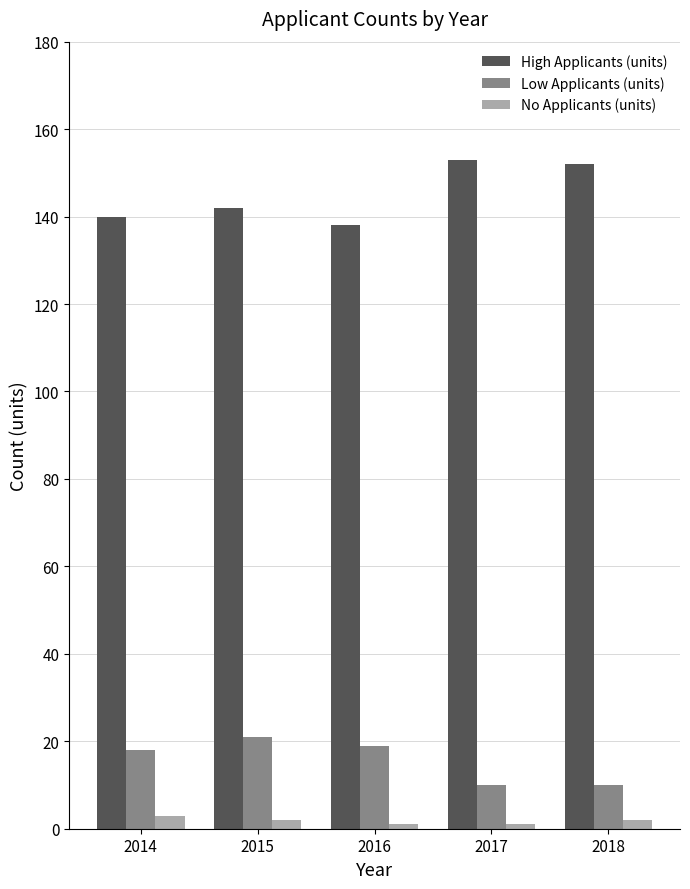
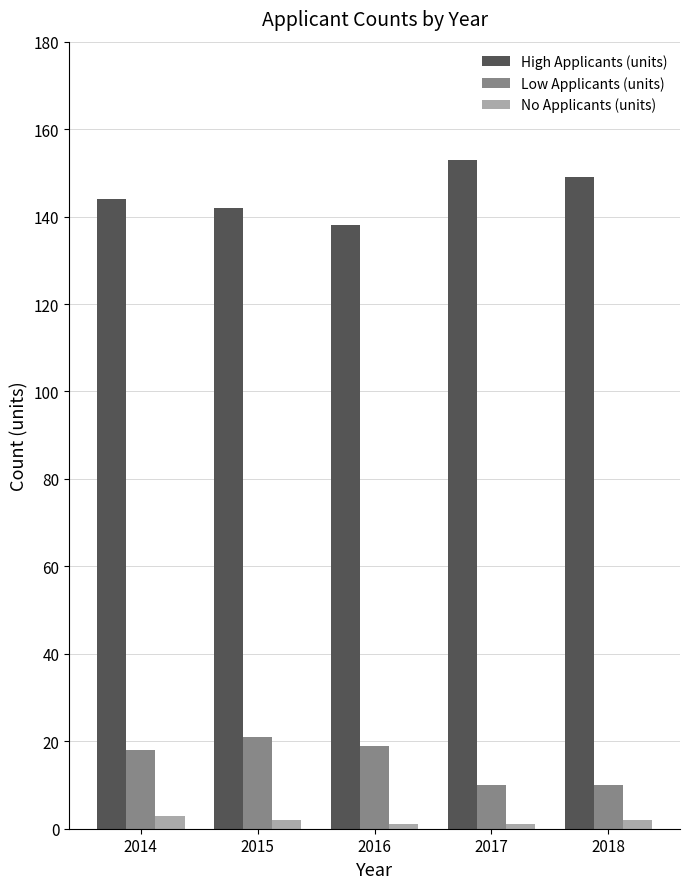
  {
    "High Applicants (units)": {
-     "2014": 140,
+     "2014": 144,
      "2015": 142,
      "2016": 138,
      "2017": 153,
-     "2018": 152
+     "2018": 149
    }
  }
